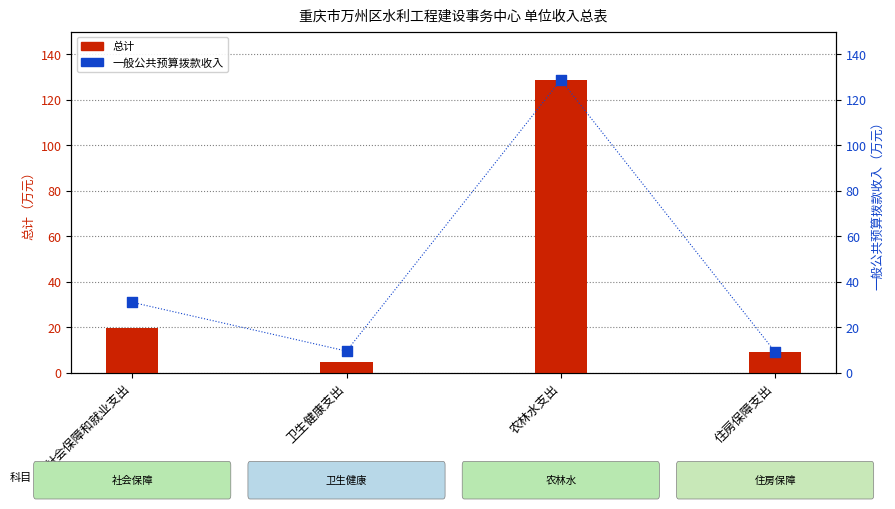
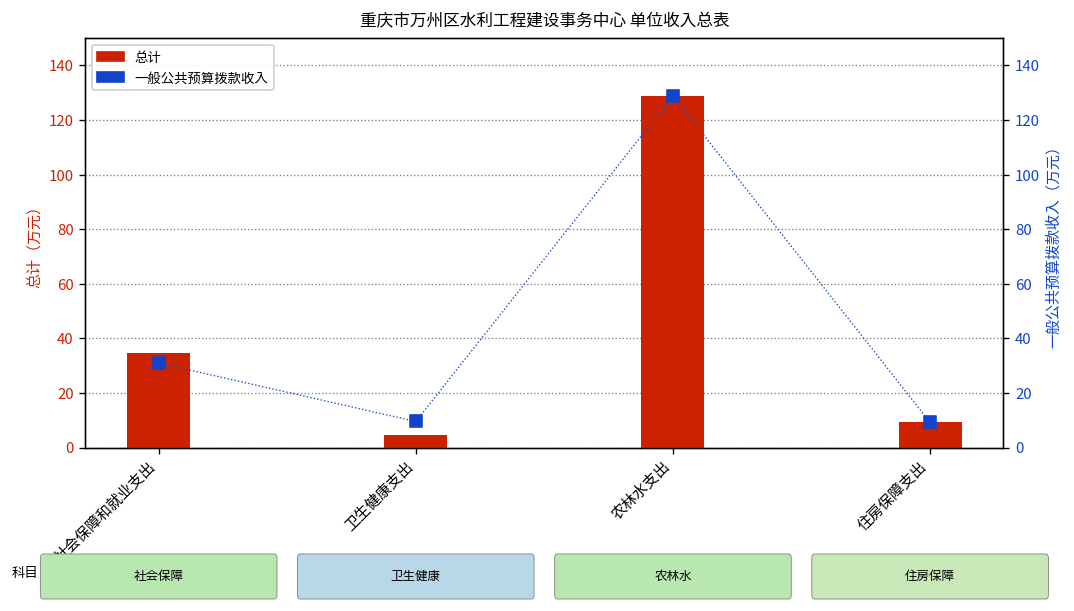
  {
    "总计": {
-     "社会保障和就业支出": 20,
+     "社会保障和就业支出": 35,
      "卫生健康支出": 5,
      "农林水支出": 129,
      "住房保障支出": 9
    },
    "一般公共预算拨款收入": {
      "社会保障和就业支出": 31,
      "卫生健康支出": 10,
      "农林水支出": 129,
      "住房保障支出": 9
    }
  }
